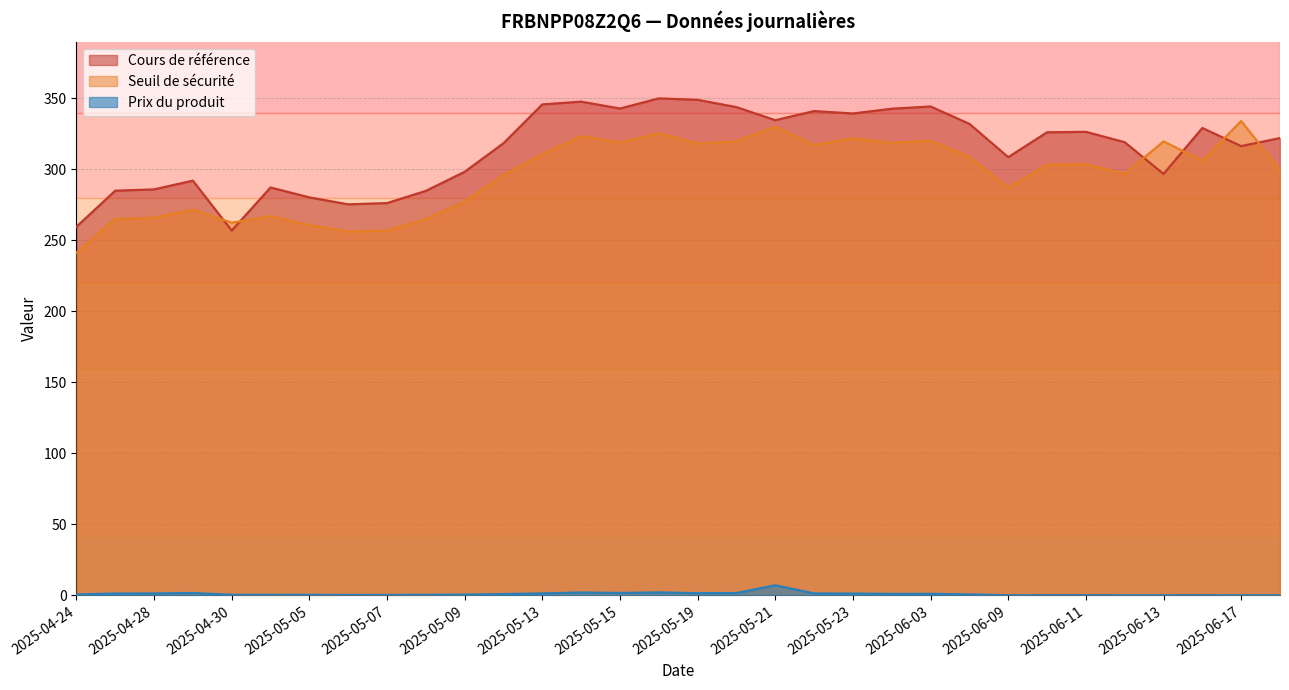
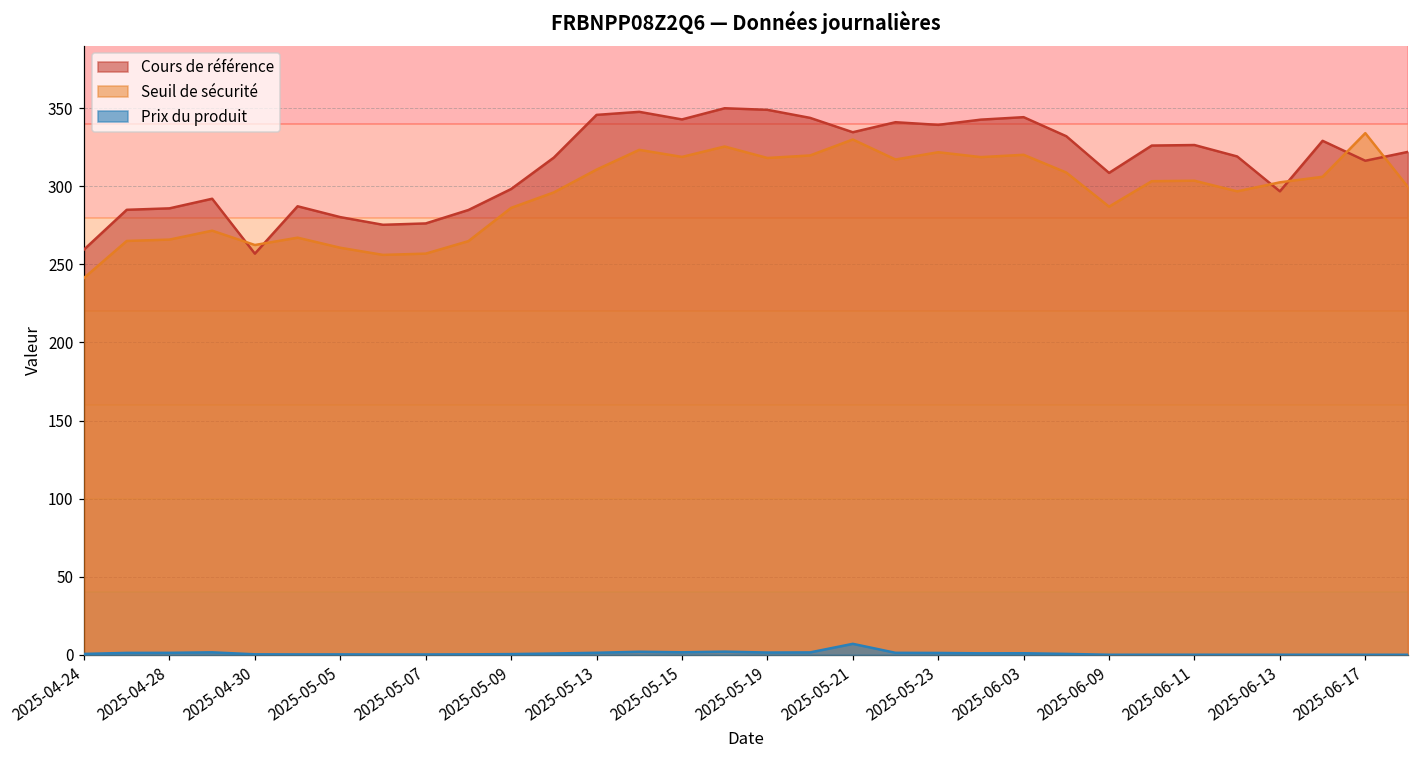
  {
    "Cours de référence": {
      "2025-04-24": 260,
      "2025-04-28": 286,
      "2025-04-30": 257,
      "2025-05-05": 280,
      "2025-05-07": 276,
      "2025-05-09": 298,
      "2025-05-13": 346,
      "2025-05-15": 343,
      "2025-05-19": 349,
      "2025-05-21": 335,
      "2025-05-23": 339,
      "2025-06-03": 344,
      "2025-06-09": 309,
      "2025-06-11": 326,
      "2025-06-13": 297,
      "2025-06-17": 316
    },
    "Seuil de sécurité": {
      "2025-04-24": 241,
      "2025-04-28": 266,
      "2025-04-30": 262,
      "2025-05-05": 261,
      "2025-05-07": 257,
-     "2025-05-09": 277,
+     "2025-05-09": 286,
      "2025-05-13": 311,
      "2025-05-15": 319,
      "2025-05-19": 318,
      "2025-05-21": 330,
      "2025-05-23": 322,
      "2025-06-03": 320,
      "2025-06-09": 287,
      "2025-06-11": 304,
-     "2025-06-13": 320,
+     "2025-06-13": 303,
      "2025-06-17": 334
    },
    "Prix du produit": {
      "2025-04-24": 1,
      "2025-04-28": 1,
      "2025-04-30": 0,
      "2025-05-05": 0,
      "2025-05-07": 0,
      "2025-05-09": 0,
      "2025-05-13": 1,
      "2025-05-15": 2,
      "2025-05-19": 1,
      "2025-05-21": 7,
      "2025-05-23": 1,
      "2025-06-03": 1,
      "2025-06-09": 0,
      "2025-06-11": 0,
      "2025-06-13": 0,
      "2025-06-17": 0
    }
  }
